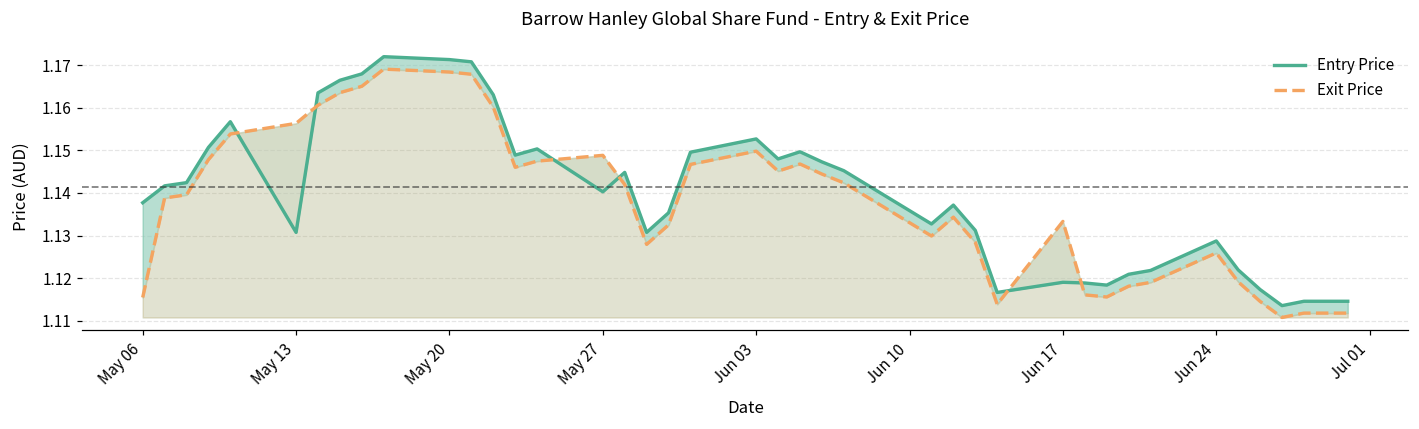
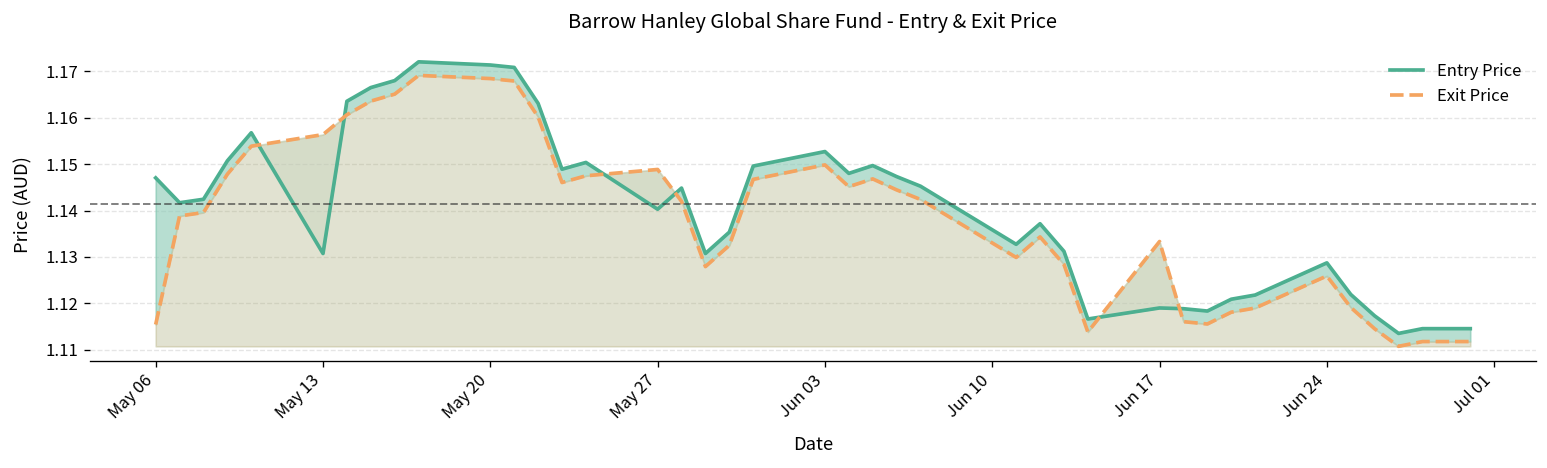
  {
    "Entry Price": {
-     "May 06": 1.138,
+     "May 06": 1.147,
      "May 13": 1.131,
      "May 27": 1.140,
      "Jun 17": 1.119
    },
    "Exit Price": {
      "May 06": 1.115,
      "May 20": 1.168,
      "Jun 03": 1.150,
      "Jun 24": 1.126
    }
  }
